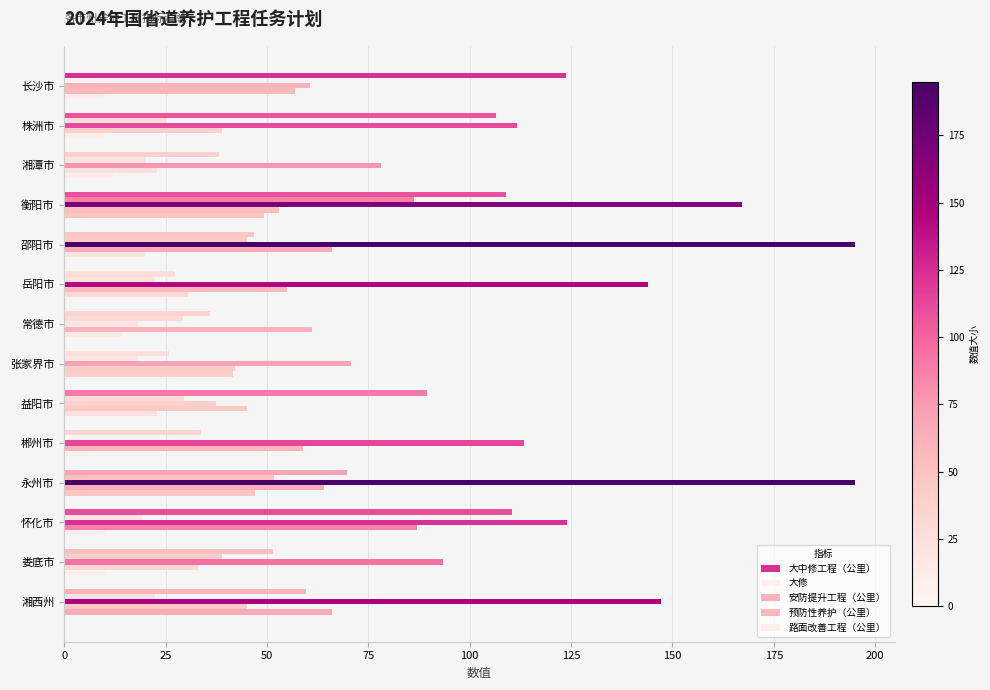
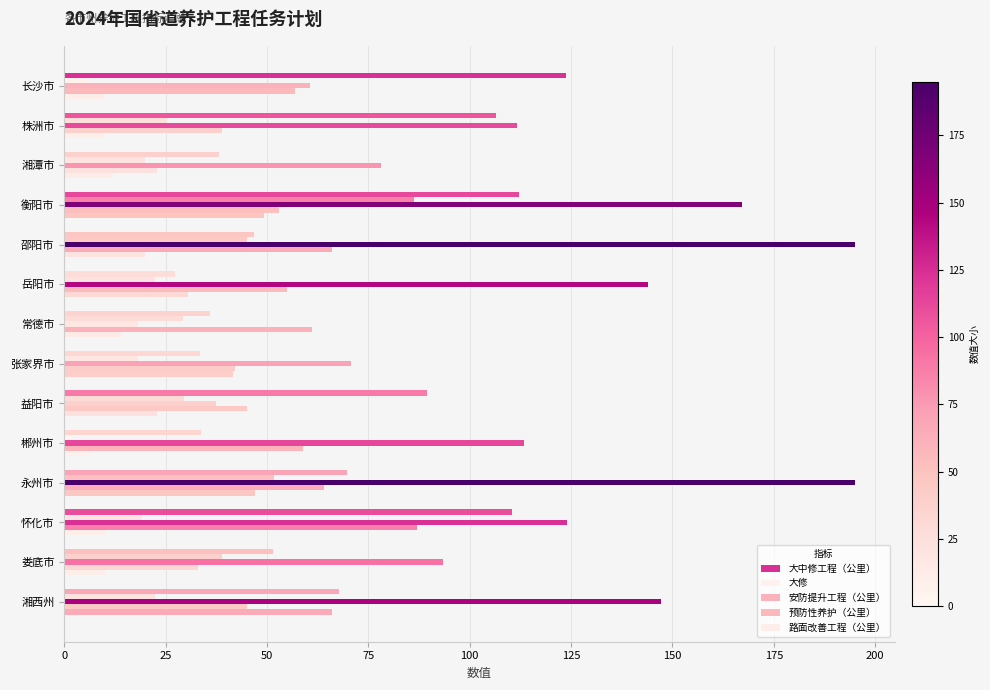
  {
    "大中修工程（公里）": {
      "长沙市": 124,
      "株洲市": 107,
      "湘潭市": 38,
-     "衡阳市": 109,
+     "衡阳市": 112,
      "邵阳市": 47,
      "岳阳市": 27,
      "常德市": 36,
-     "张家界市": 26,
+     "张家界市": 33,
      "益阳市": 89,
      "郴州市": 34,
      "永州市": 70,
      "怀化市": 110,
      "娄底市": 52,
-     "湘西州": 60
+     "湘西州": 68
    }
  }
